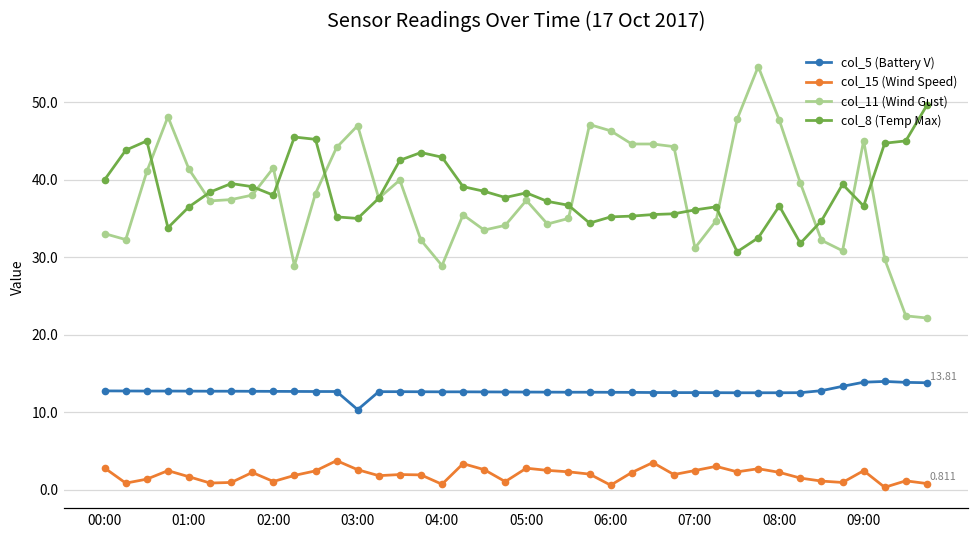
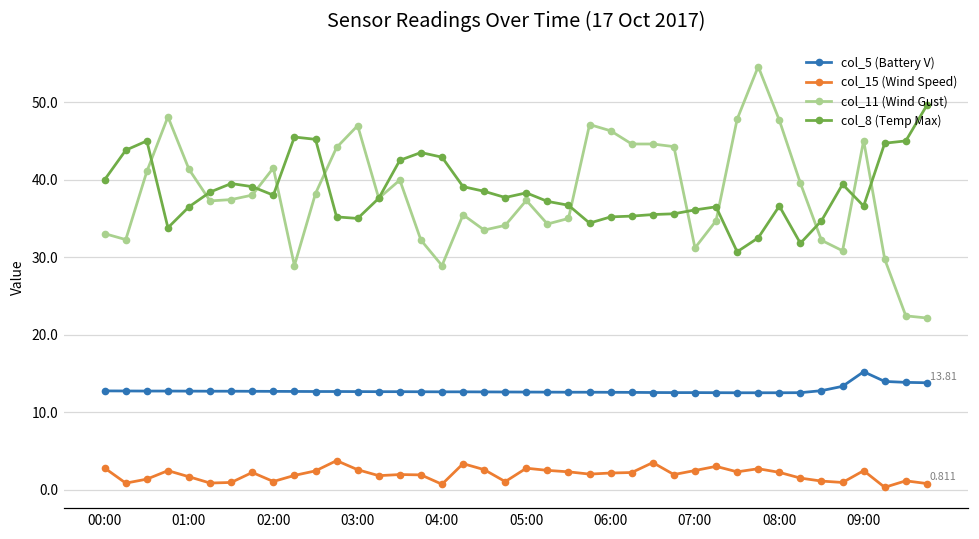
  {
    "col_5 (Battery V)": {
      "00:00": 13,
      "01:00": 13,
      "02:00": 13,
-     "03:00": 10,
+     "03:00": 13,
      "04:00": 13,
      "05:00": 13,
      "06:00": 13,
      "07:00": 13,
      "08:00": 13,
-     "09:00": 14
+     "09:00": 15
    },
    "col_15 (Wind Speed)": {
      "00:00": 3,
      "01:00": 2,
      "02:00": 1,
      "03:00": 3,
      "04:00": 1,
      "05:00": 3,
-     "06:00": 1,
+     "06:00": 2,
      "07:00": 2,
      "08:00": 2,
      "09:00": 2
    },
    "col_11 (Wind Gust)": {
      "00:00": 33,
      "01:00": 41,
      "02:00": 42,
      "03:00": 47,
      "04:00": 29,
      "05:00": 37,
      "06:00": 46,
      "07:00": 31,
      "08:00": 48,
      "09:00": 45
    },
    "col_8 (Temp Max)": {
      "00:00": 40,
      "01:00": 37,
      "02:00": 38,
      "03:00": 35,
      "04:00": 43,
      "05:00": 38,
      "06:00": 35,
      "07:00": 36,
      "08:00": 37,
      "09:00": 37
    }
  }
